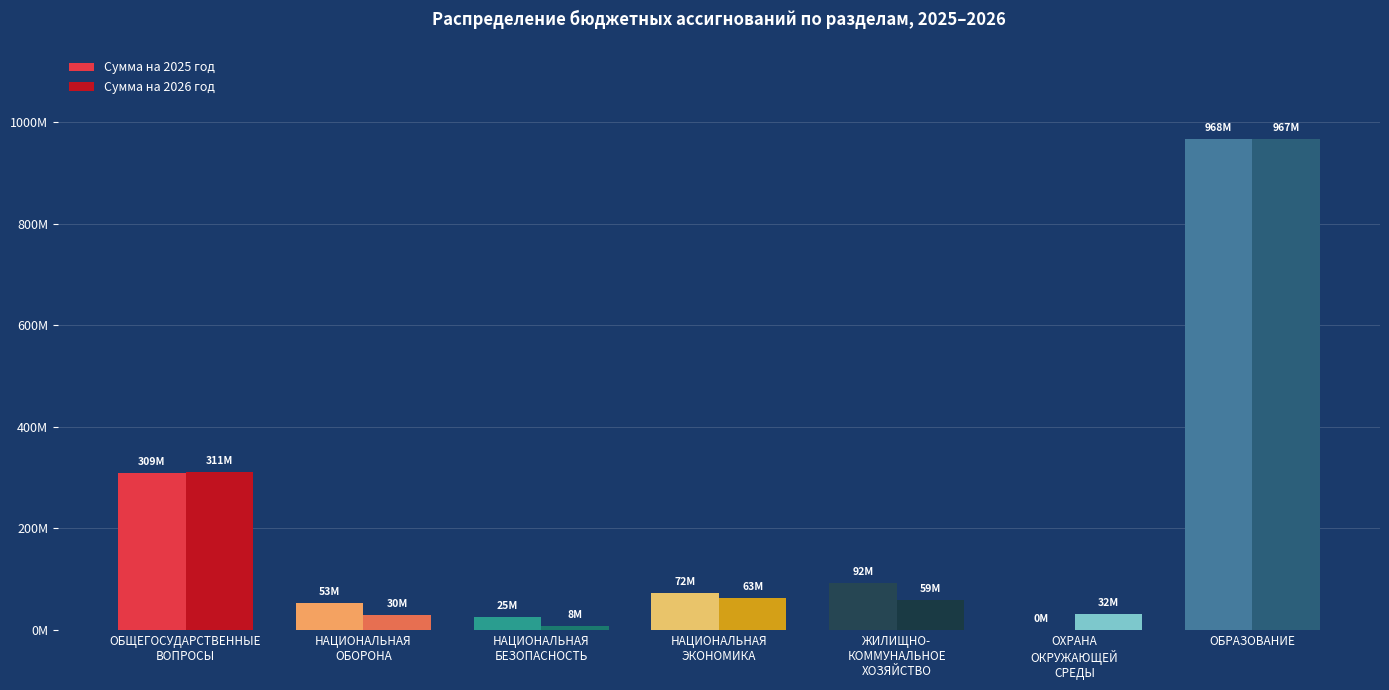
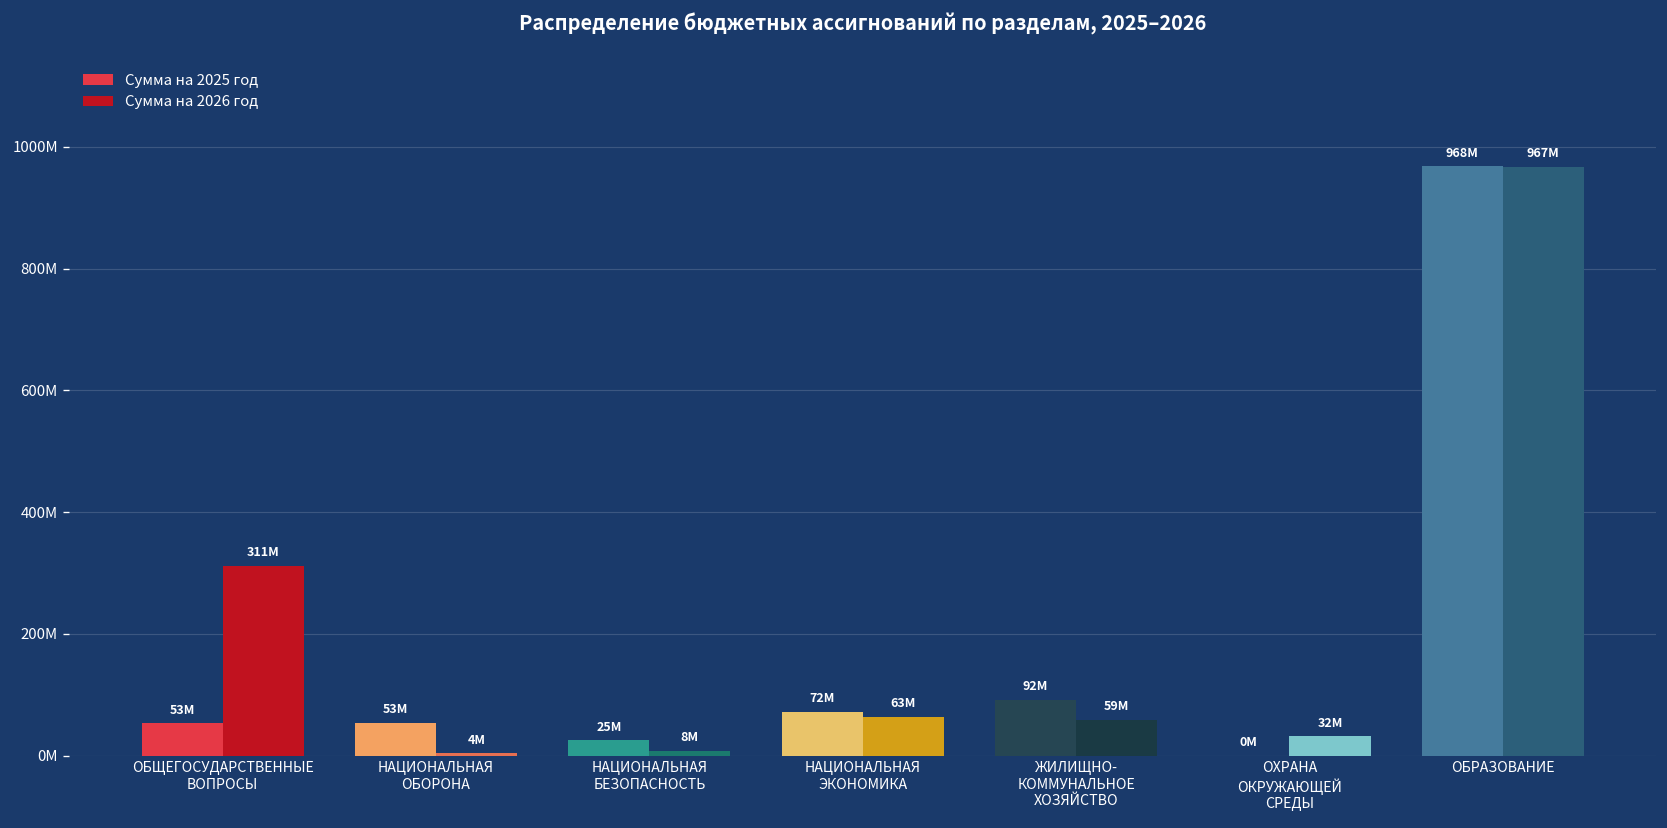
  {
    "Сумма на 2025 год": {
-     "ОБЩЕГОСУДАРСТВЕННЫЕ ВОПРОСЫ": "309М"
+     "ОБЩЕГОСУДАРСТВЕННЫЕ ВОПРОСЫ": "53М"
    },
    "Сумма на 2026 год": {
-     "НАЦИОНАЛЬНАЯ ОБОРОНА": "30М"
+     "НАЦИОНАЛЬНАЯ ОБОРОНА": "4М"
    }
  }
